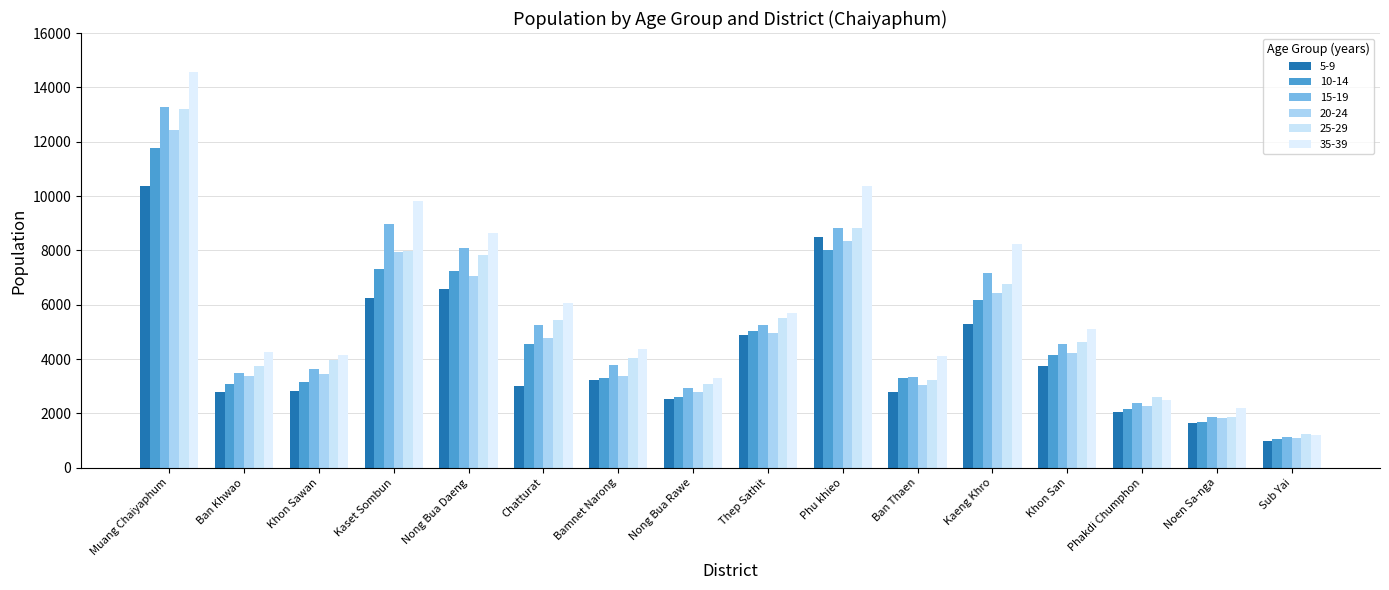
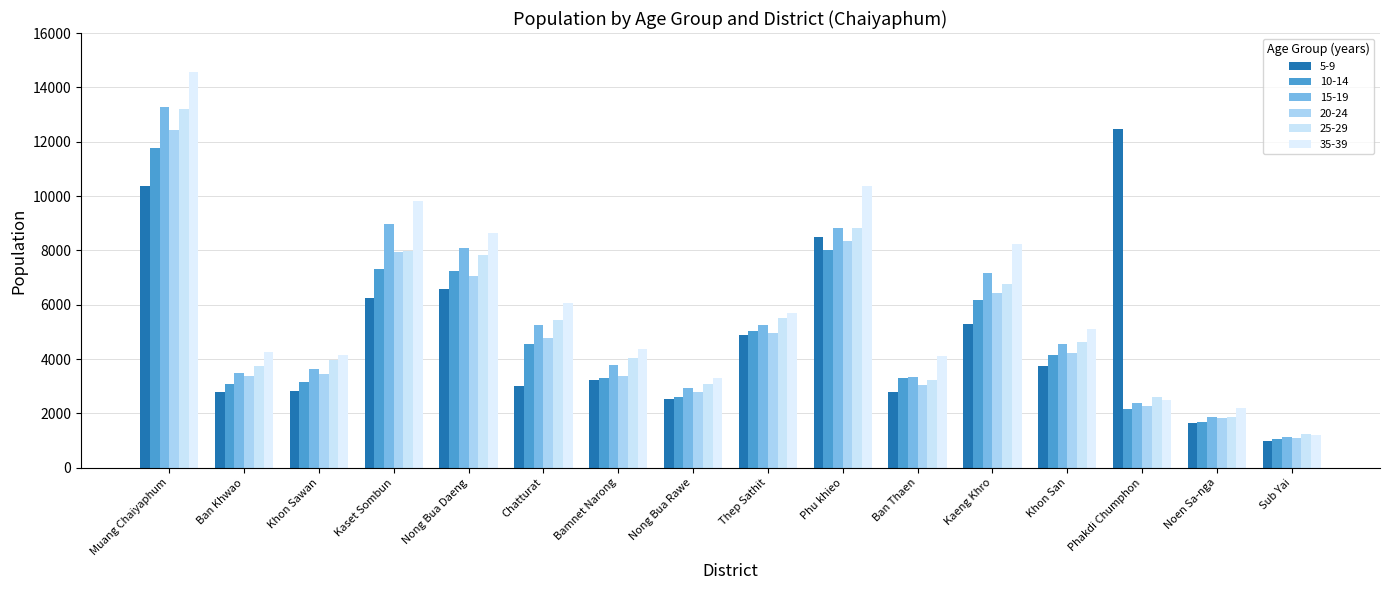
  {
    "5-9": {
      "Muang Chaiyaphum": 10400,
      "Ban Khwao": 2800,
      "Khon Sawan": 2800,
      "Kaset Sombun": 6300,
      "Nong Bua Daeng": 6600,
      "Chatturat": 3000,
      "Bamnet Narong": 3200,
      "Nong Bua Rawe": 2500,
      "Thep Sathit": 4900,
      "Phu khieo": 8500,
      "Ban Thaen": 2800,
      "Kaeng Khro": 5300,
      "Khon San": 3800,
-     "Phakdi Chumphon": 2100,
+     "Phakdi Chumphon": 12500,
      "Noen Sa-nga": 1700,
      "Sub Yai": 1000
    }
  }
